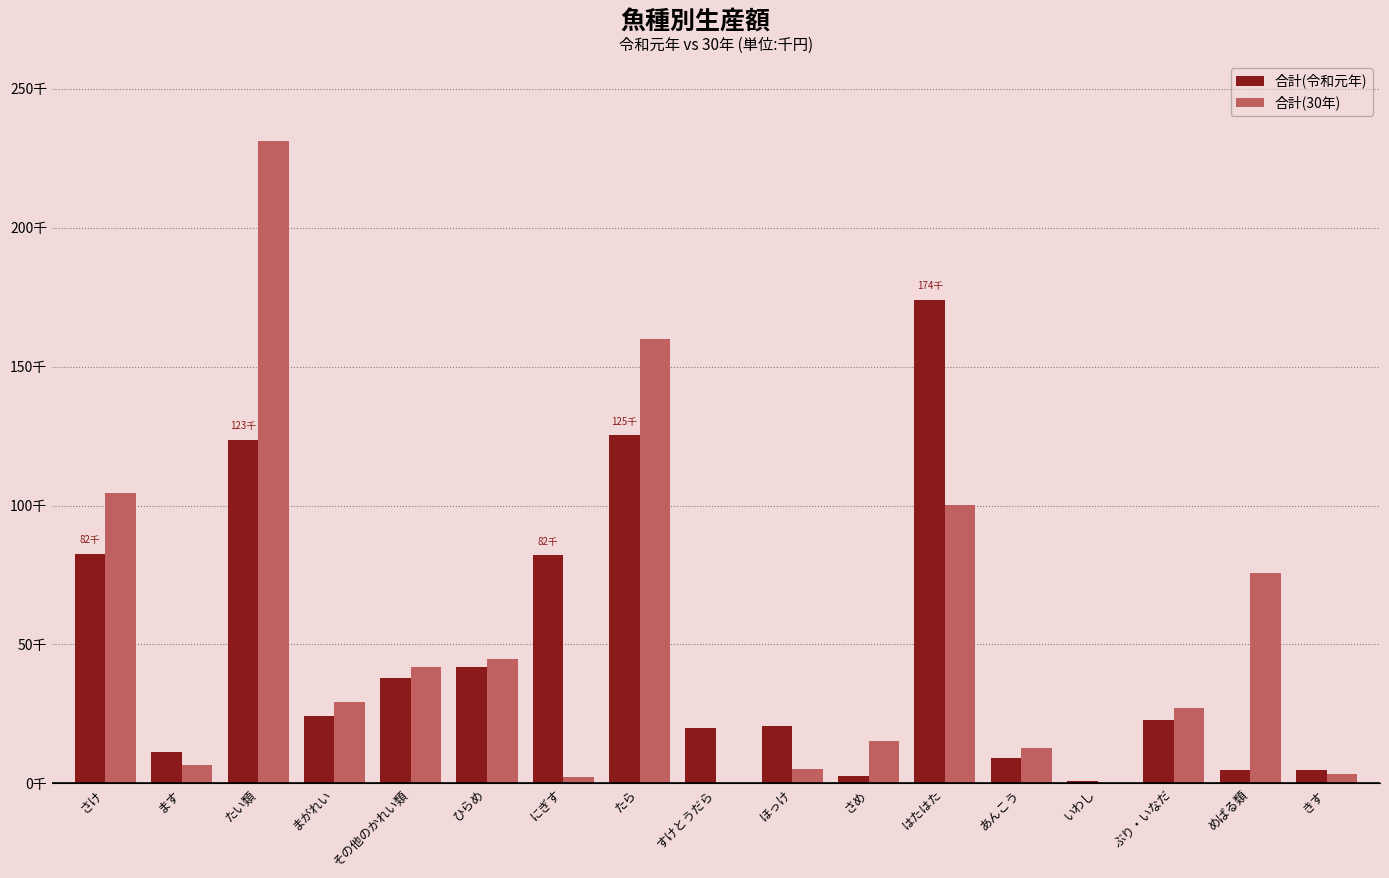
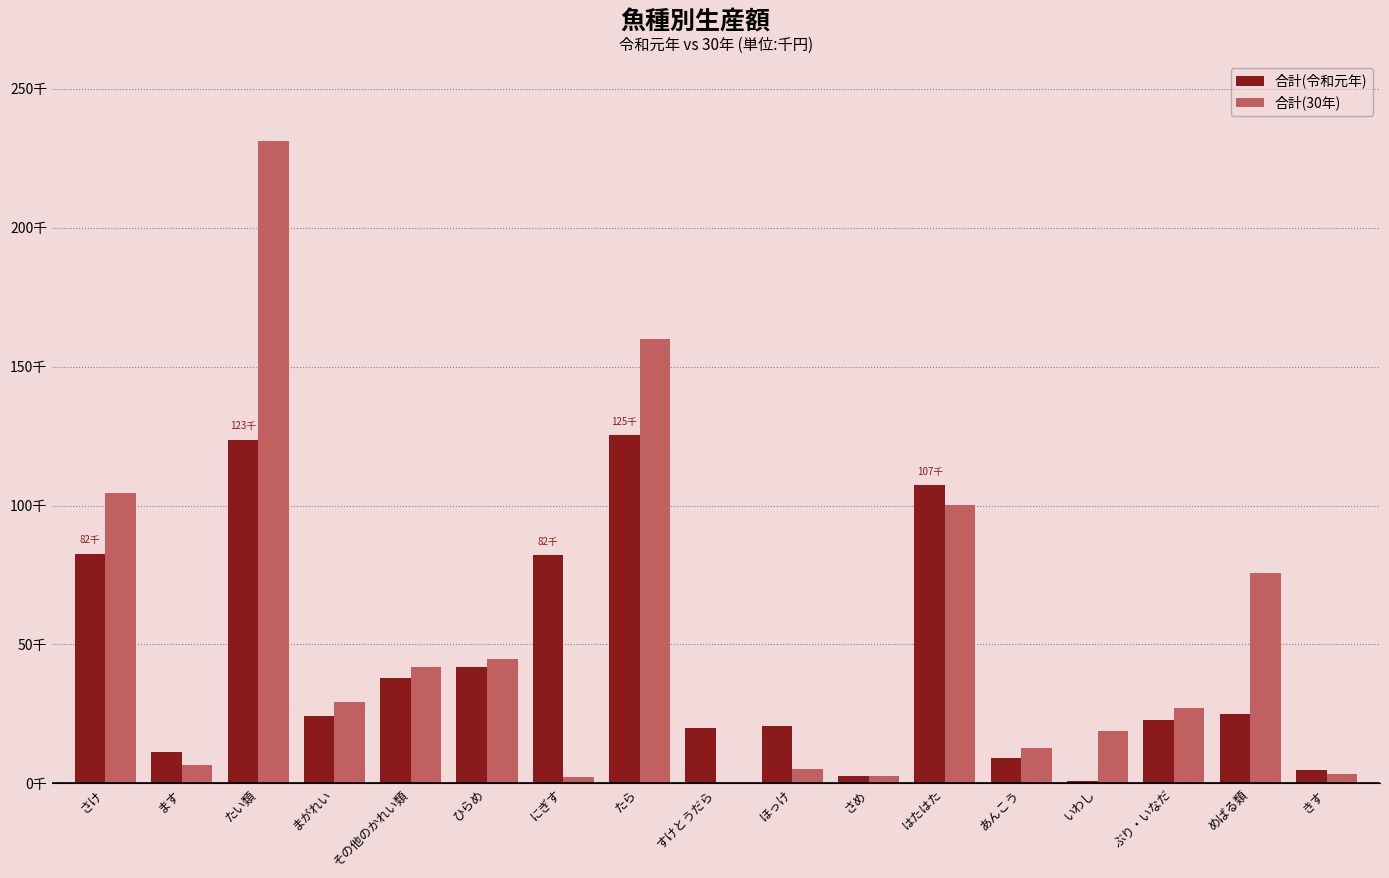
  {
    "合計(令和元年)": {
-     "はたはた": "174千",
-     "めばる類": "5千"
+     "はたはた": "107千",
+     "めばる類": "25千"
    },
    "合計(30年)": {
      "さけ": "105千",
      "ます": "6千",
      "たい類": "231千",
      "まがれい": "29千",
      "その他のかれい類": "42千",
      "ひらめ": "45千",
      "にぎす": "2千",
      "たら": "160千",
      "ほっけ": "5千",
-     "さめ": "15千",
+     "さめ": "3千",
      "はたはた": "100千",
      "あんこう": "13千",
-     "いわし": "0千",
+     "いわし": "19千",
      "ぶり・いなだ": "27千",
      "めばる類": "76千",
      "きす": "3千"
    }
  }
